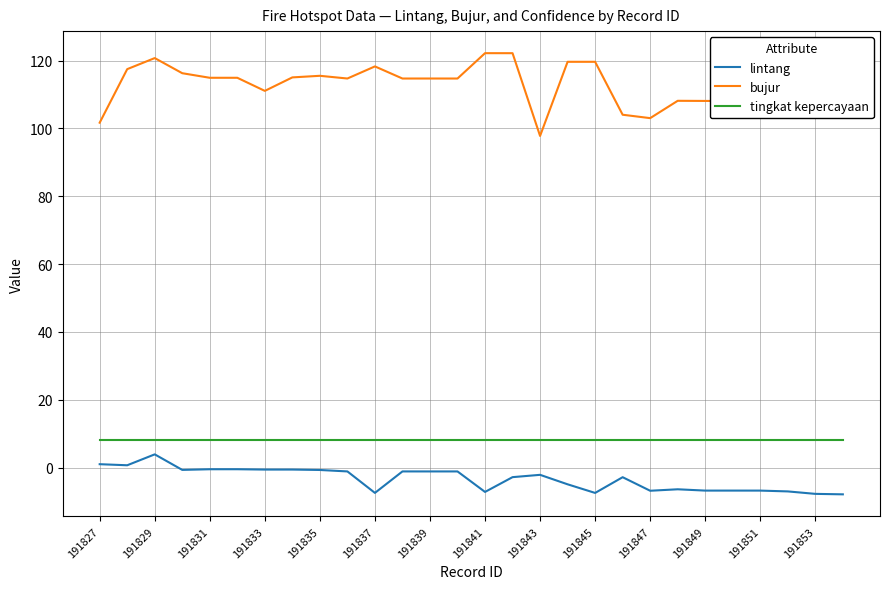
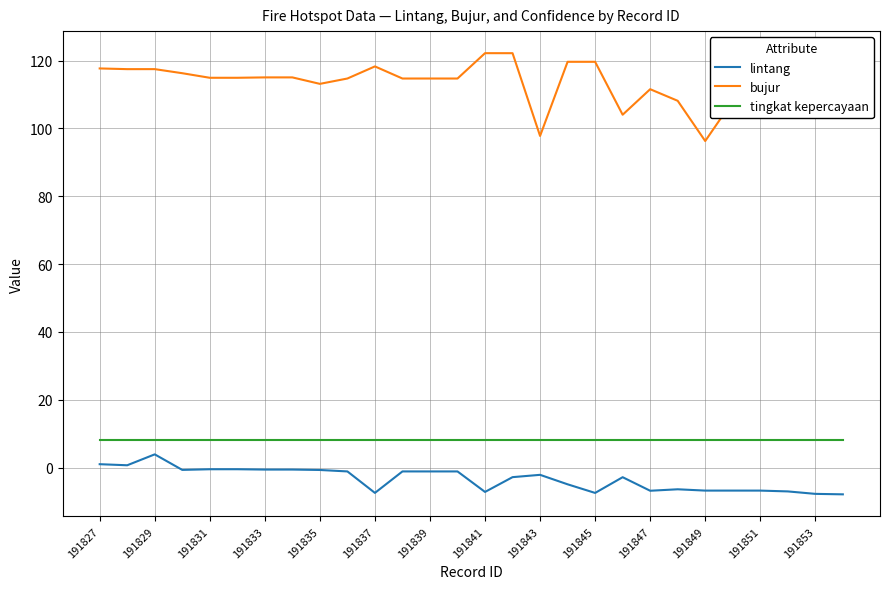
  {
    "lintang": {
      "191827": 1,
      "191829": 4,
      "191831": -1,
      "191833": -1,
      "191835": -1,
      "191837": -7,
      "191839": -1,
      "191841": -7,
      "191843": -2,
      "191845": -7,
      "191847": -7,
      "191849": -7,
      "191851": -7,
      "191853": -8
    },
    "bujur": {
-     "191827": 102,
-     "191829": 121,
+     "191827": 118,
+     "191829": 117,
      "191831": 115,
-     "191833": 111,
-     "191835": 115,
+     "191833": 115,
+     "191835": 113,
      "191837": 118,
      "191839": 115,
      "191841": 122,
      "191843": 98,
      "191845": 120,
-     "191847": 103,
-     "191849": 108
+     "191847": 112,
+     "191849": 96
    },
    "tingkat kepercayaan": {
      "191827": 8,
      "191829": 8,
      "191831": 8,
      "191833": 8,
      "191835": 8,
      "191837": 8,
      "191839": 8,
      "191841": 8,
      "191843": 8,
      "191845": 8,
      "191847": 8,
      "191849": 8,
      "191851": 8,
      "191853": 8
    }
  }
